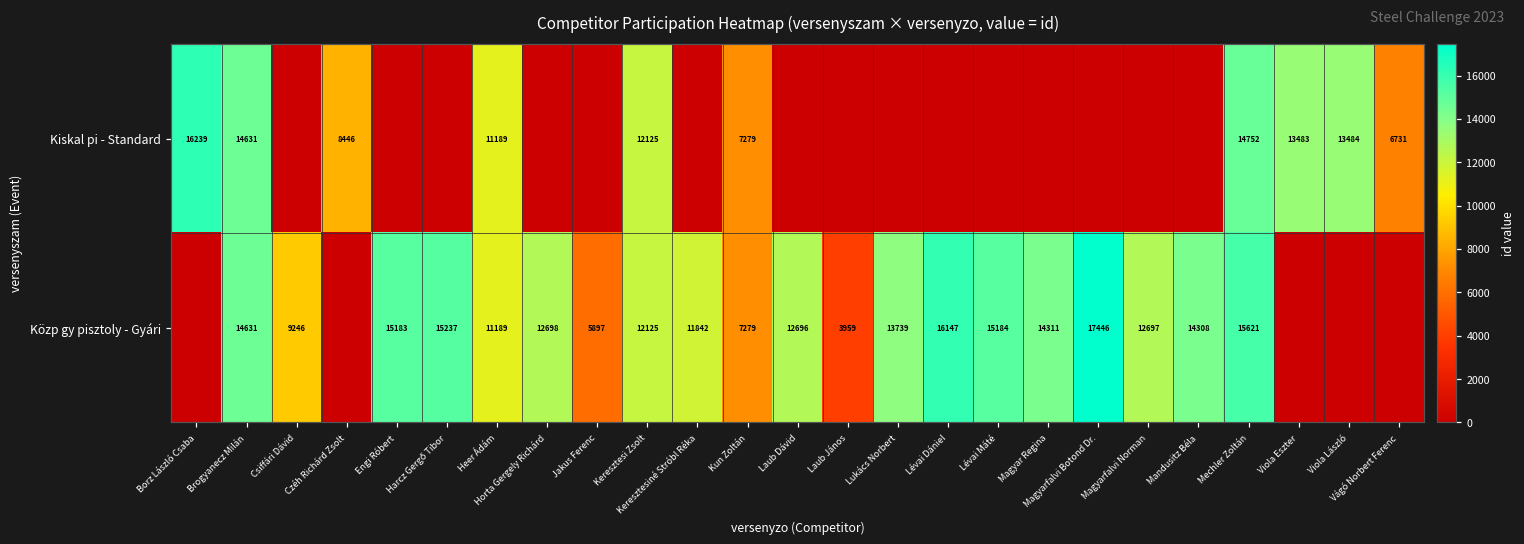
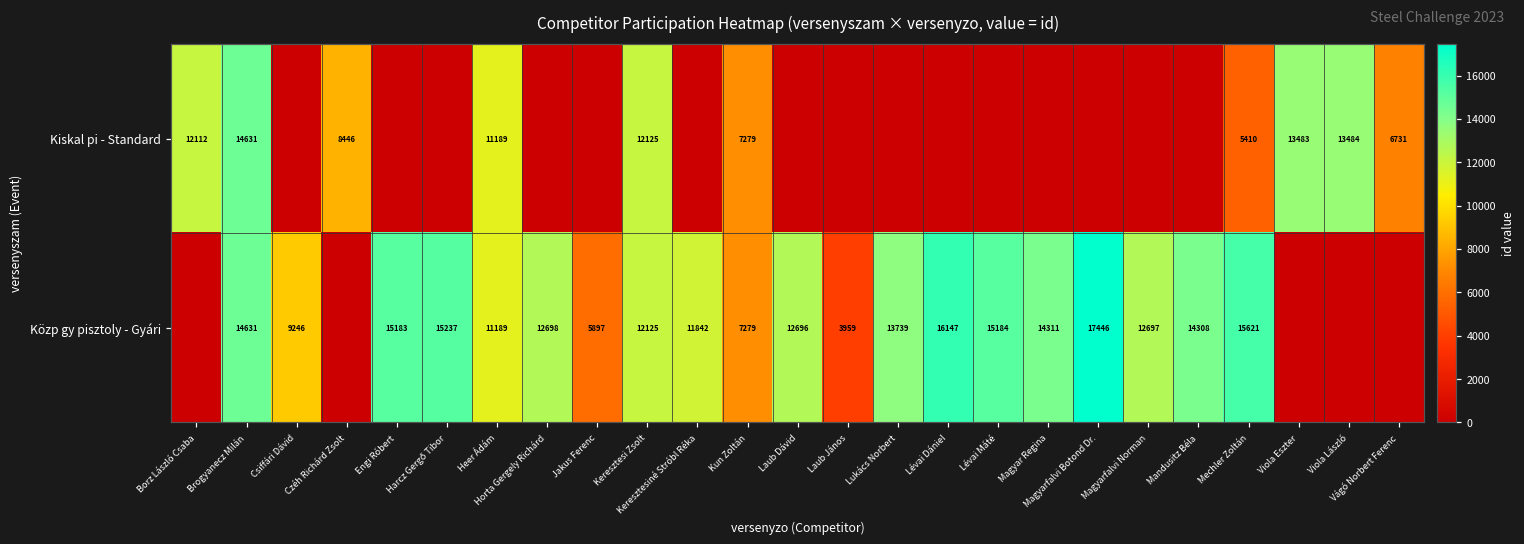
  {
    "Kiskal pi - Standard": {
-     "Borz László Csaba": 16239,
+     "Borz László Csaba": 12112,
      "Brogyanecz Milán": 14631,
      "Czéh Richárd Zsolt": 8446,
      "Heer Ádám": 11189,
      "Keresztesi Zsolt": 12125,
      "Kun Zoltán": 7279,
-     "Mechler Zoltán": 14752,
+     "Mechler Zoltán": 5410,
      "Viola Eszter": 13483,
      "Viola László": 13484,
      "Vágó Norbert Ferenc": 6731
    },
    "Közp gy pisztoly - Gyári": {
      "Brogyanecz Milán": 14631,
      "Csiffári Dávid": 9246,
      "Engi Róbert": 15183,
      "Harcz Gergő Tibor": 15237,
      "Heer Ádám": 11189,
      "Horta Gergely Richárd": 12698,
      "Jakus Ferenc": 5897,
      "Keresztesi Zsolt": 12125,
      "Keresztesiné Stróbl Réka": 11842,
      "Kun Zoltán": 7279,
      "Laub Dávid": 12696,
      "Laub János": 3959,
      "Lukács Norbert": 13739,
      "Lévai Dániel": 16147,
      "Lévai Máté": 15184,
      "Magyar Regina": 14311,
      "Magyarfalvi Botond Dr.": 17446,
      "Magyarfalvi Norman": 12697,
      "Mandusitz Béla": 14308,
      "Mechler Zoltán": 15621
    }
  }
